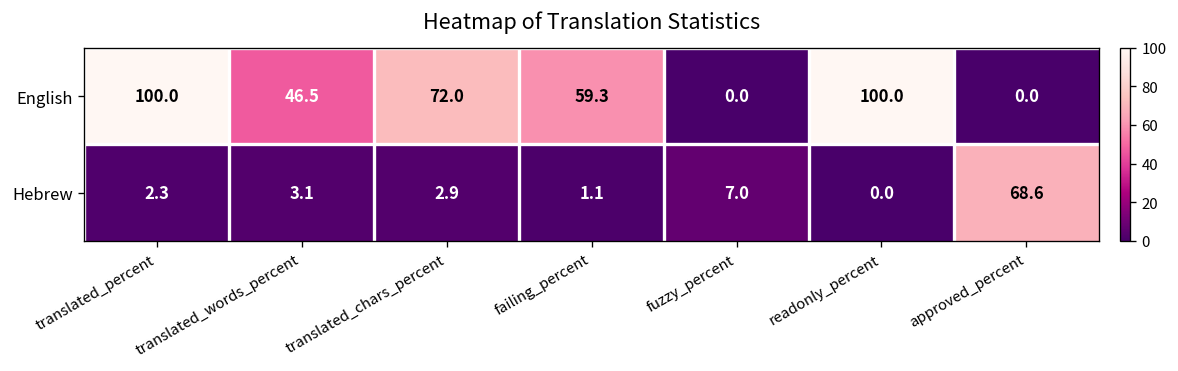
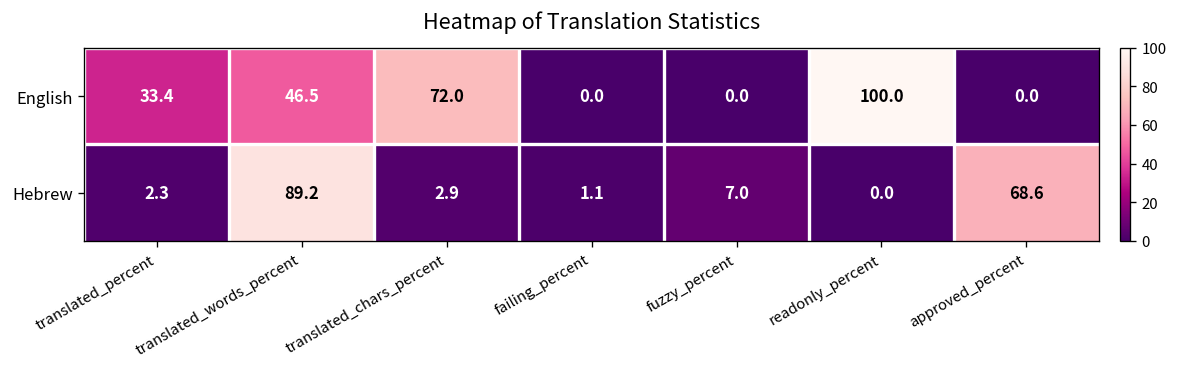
  {
    "English": {
-     "translated_percent": 100.0,
+     "translated_percent": 33.4,
      "translated_words_percent": 46.5,
      "translated_chars_percent": 72.0,
-     "failing_percent": 59.3,
+     "failing_percent": 0.0,
      "fuzzy_percent": 0.0,
      "readonly_percent": 100.0,
      "approved_percent": 0.0
    },
    "Hebrew": {
      "translated_percent": 2.3,
-     "translated_words_percent": 3.1,
+     "translated_words_percent": 89.2,
      "translated_chars_percent": 2.9,
      "failing_percent": 1.1,
      "fuzzy_percent": 7.0,
      "readonly_percent": 0.0,
      "approved_percent": 68.6
    }
  }
